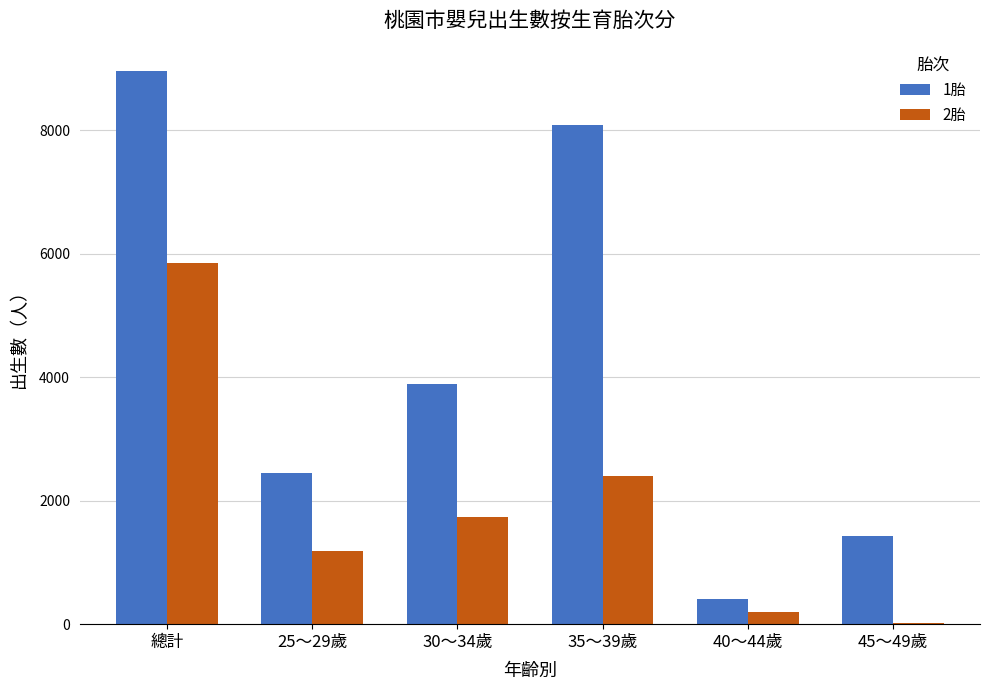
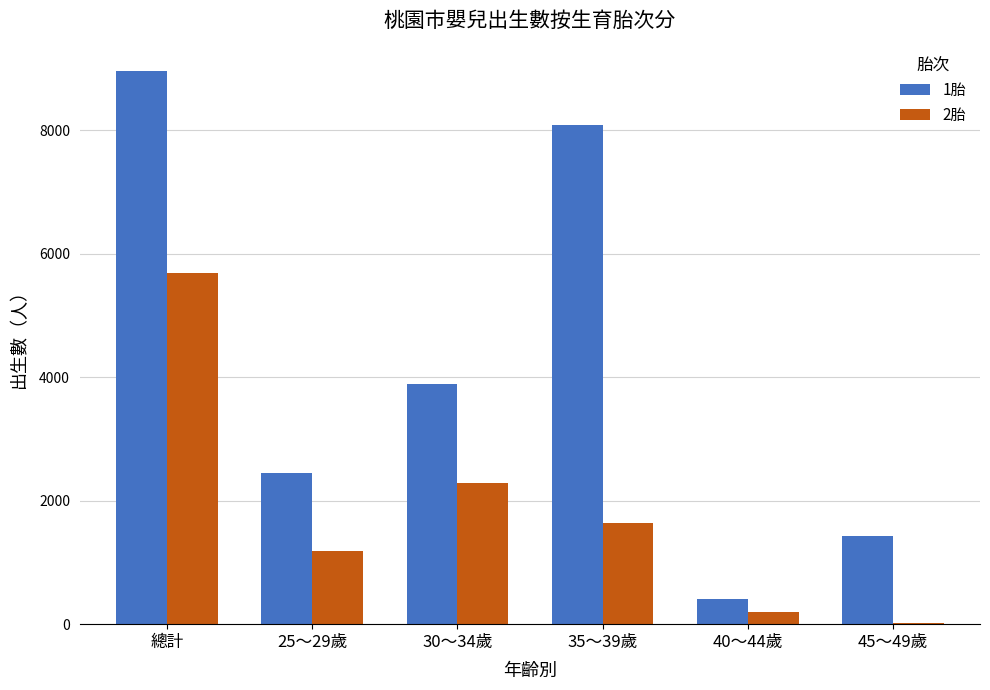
  {
    "1胎": {
      "總計": 9000,
      "25～29歲": 2500,
      "30～34歲": 3900,
      "35～39歲": 8100,
      "40～44歲": 400,
      "45～49歲": 1400
    },
    "2胎": {
-     "總計": 5900,
+     "總計": 5700,
      "25～29歲": 1200,
-     "30～34歲": 1700,
-     "35～39歲": 2400,
+     "30～34歲": 2300,
+     "35～39歲": 1600,
      "40～44歲": 200
    }
  }
